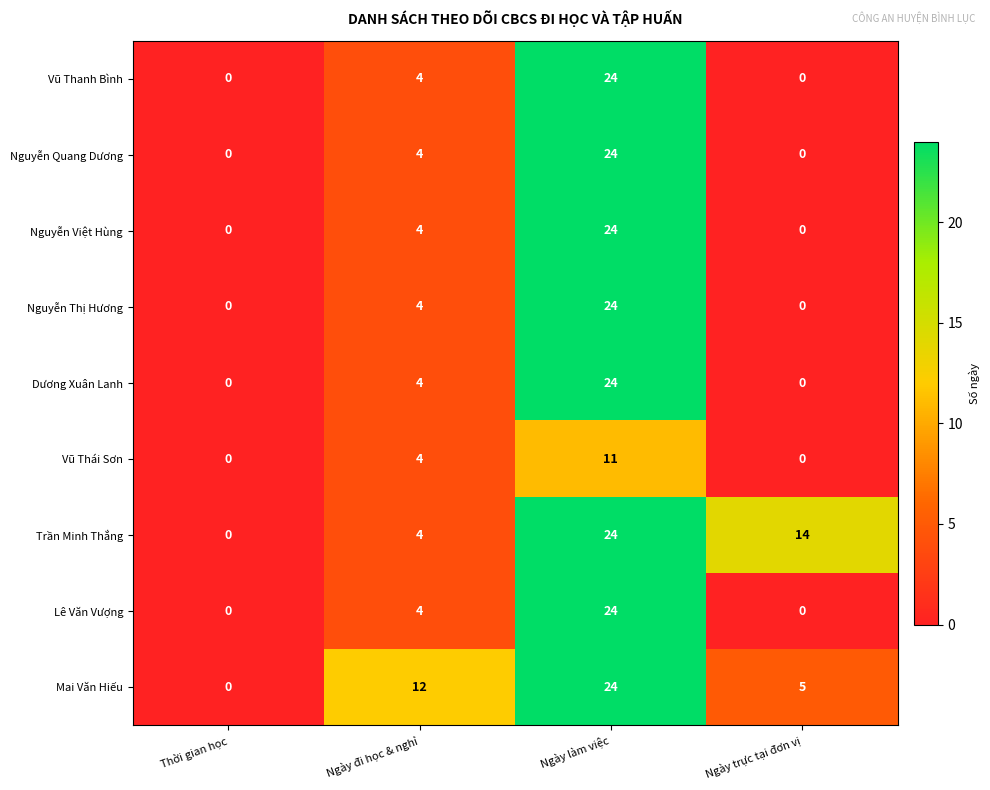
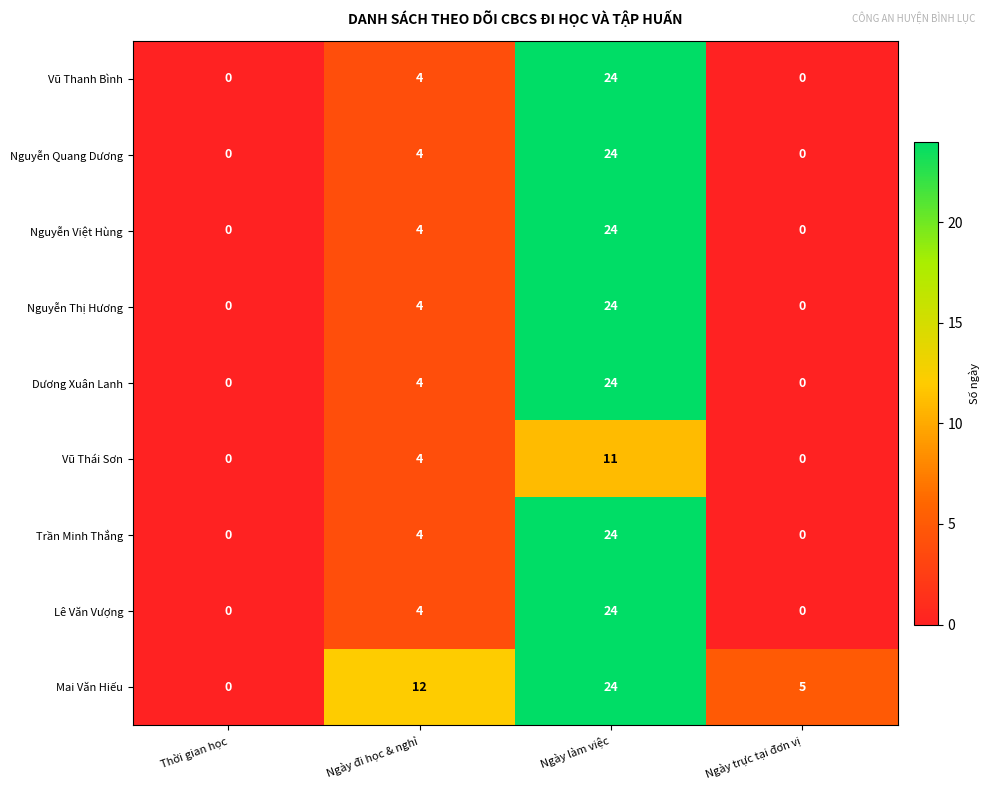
  {
    "Vũ Thanh Bình": {
      "Thời gian học": 0,
      "Ngày đi học & nghỉ": 4,
      "Ngày làm việc": 24,
      "Ngày trực tại đơn vị": 0
    },
    "Nguyễn Quang Dương": {
      "Thời gian học": 0,
      "Ngày đi học & nghỉ": 4,
      "Ngày làm việc": 24,
      "Ngày trực tại đơn vị": 0
    },
    "Nguyễn Việt Hùng": {
      "Thời gian học": 0,
      "Ngày đi học & nghỉ": 4,
      "Ngày làm việc": 24,
      "Ngày trực tại đơn vị": 0
    },
    "Nguyễn Thị Hương": {
      "Thời gian học": 0,
      "Ngày đi học & nghỉ": 4,
      "Ngày làm việc": 24,
      "Ngày trực tại đơn vị": 0
    },
    "Dương Xuân Lanh": {
      "Thời gian học": 0,
      "Ngày đi học & nghỉ": 4,
      "Ngày làm việc": 24,
      "Ngày trực tại đơn vị": 0
    },
    "Vũ Thái Sơn": {
      "Thời gian học": 0,
      "Ngày đi học & nghỉ": 4,
      "Ngày làm việc": 11,
      "Ngày trực tại đơn vị": 0
    },
    "Trần Minh Thắng": {
      "Thời gian học": 0,
      "Ngày đi học & nghỉ": 4,
      "Ngày làm việc": 24,
-     "Ngày trực tại đơn vị": 14
+     "Ngày trực tại đơn vị": 0
    },
    "Lê Văn Vượng": {
      "Thời gian học": 0,
      "Ngày đi học & nghỉ": 4,
      "Ngày làm việc": 24,
      "Ngày trực tại đơn vị": 0
    },
    "Mai Văn Hiếu": {
      "Thời gian học": 0,
      "Ngày đi học & nghỉ": 12,
      "Ngày làm việc": 24,
      "Ngày trực tại đơn vị": 5
    }
  }
